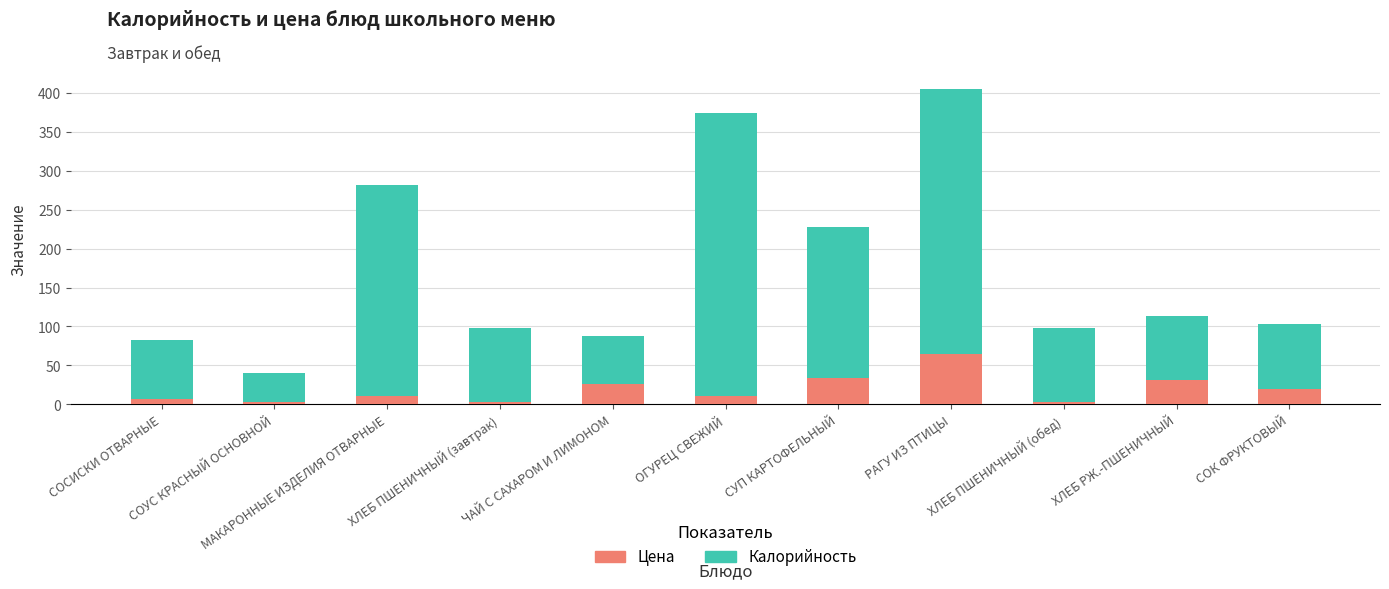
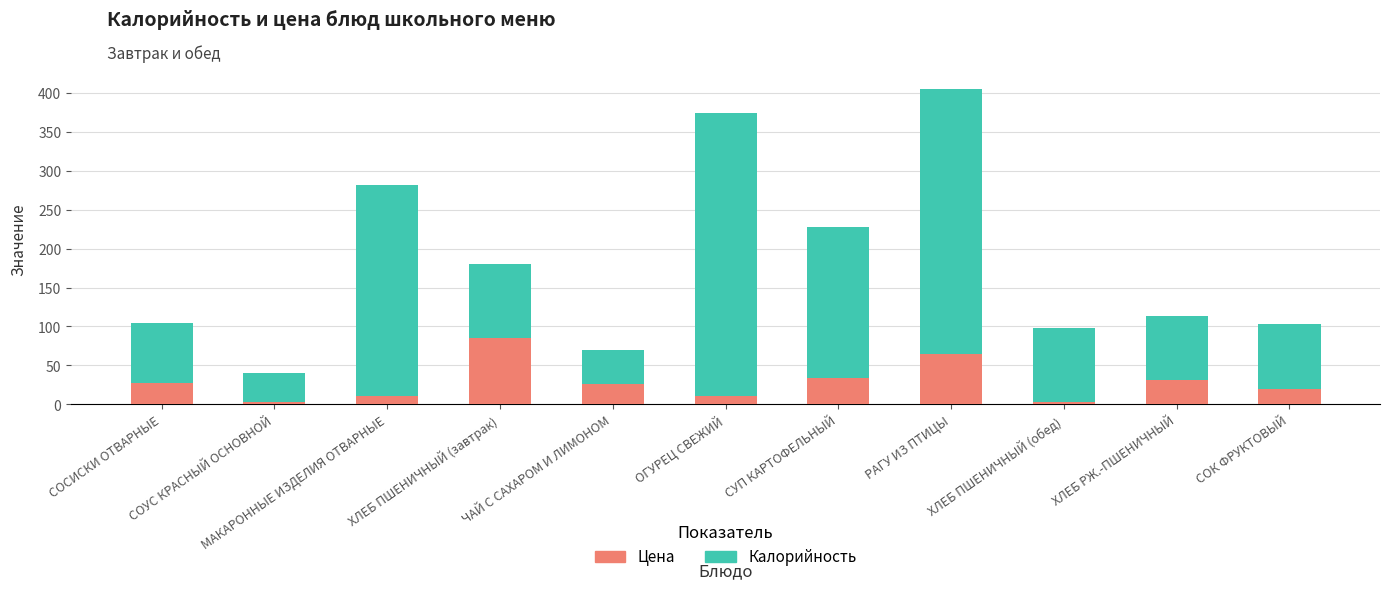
  {
    "Цена": {
-     "СОСИСКИ ОТВАРНЫЕ": 10,
+     "СОСИСКИ ОТВАРНЫЕ": 30,
      "МАКАРОННЫЕ ИЗДЕЛИЯ ОТВАРНЫЕ": 10,
-     "ХЛЕБ ПШЕНИЧНЫЙ (завтрак)": 0,
+     "ХЛЕБ ПШЕНИЧНЫЙ (завтрак)": 90,
      "ЧАЙ С САХАРОМ И ЛИМОНОМ": 30,
      "ОГУРЕЦ СВЕЖИЙ": 10,
      "СУП КАРТОФЕЛЬНЫЙ": 30,
      "РАГУ ИЗ ПТИЦЫ": 70,
      "ХЛЕБ РЖ.-ПШЕНИЧНЫЙ": 30,
      "СОК ФРУКТОВЫЙ": 20
    },
    "Калорийность": {
      "СОСИСКИ ОТВАРНЫЕ": 80,
      "СОУС КРАСНЫЙ ОСНОВНОЙ": 40,
      "МАКАРОННЫЕ ИЗДЕЛИЯ ОТВАРНЫЕ": 270,
      "ХЛЕБ ПШЕНИЧНЫЙ (завтрак)": 100,
-     "ЧАЙ С САХАРОМ И ЛИМОНОМ": 60,
+     "ЧАЙ С САХАРОМ И ЛИМОНОМ": 40,
      "ОГУРЕЦ СВЕЖИЙ": 360,
      "СУП КАРТОФЕЛЬНЫЙ": 190,
      "РАГУ ИЗ ПТИЦЫ": 340,
      "ХЛЕБ ПШЕНИЧНЫЙ (обед)": 100,
      "ХЛЕБ РЖ.-ПШЕНИЧНЫЙ": 80,
      "СОК ФРУКТОВЫЙ": 80
    }
  }
